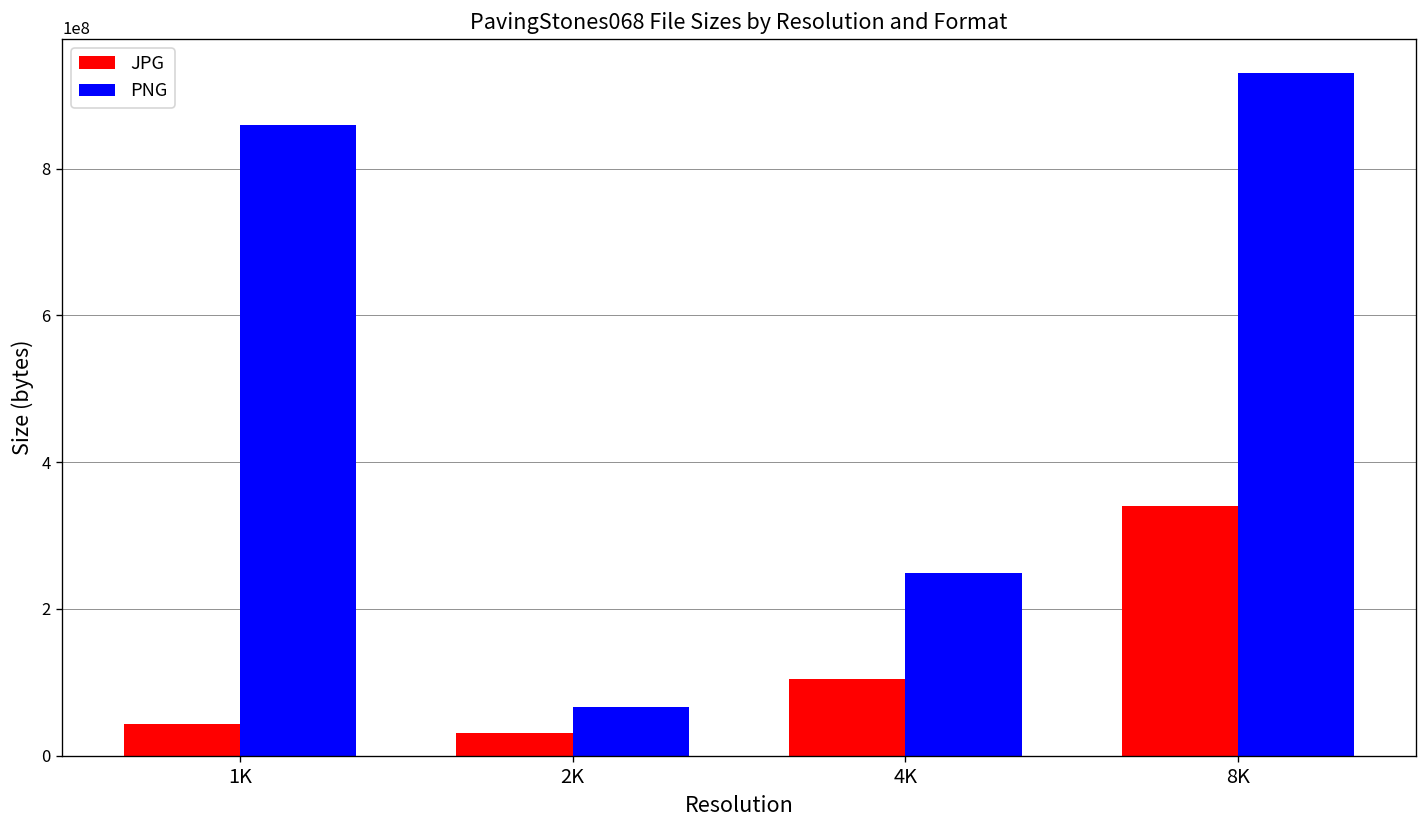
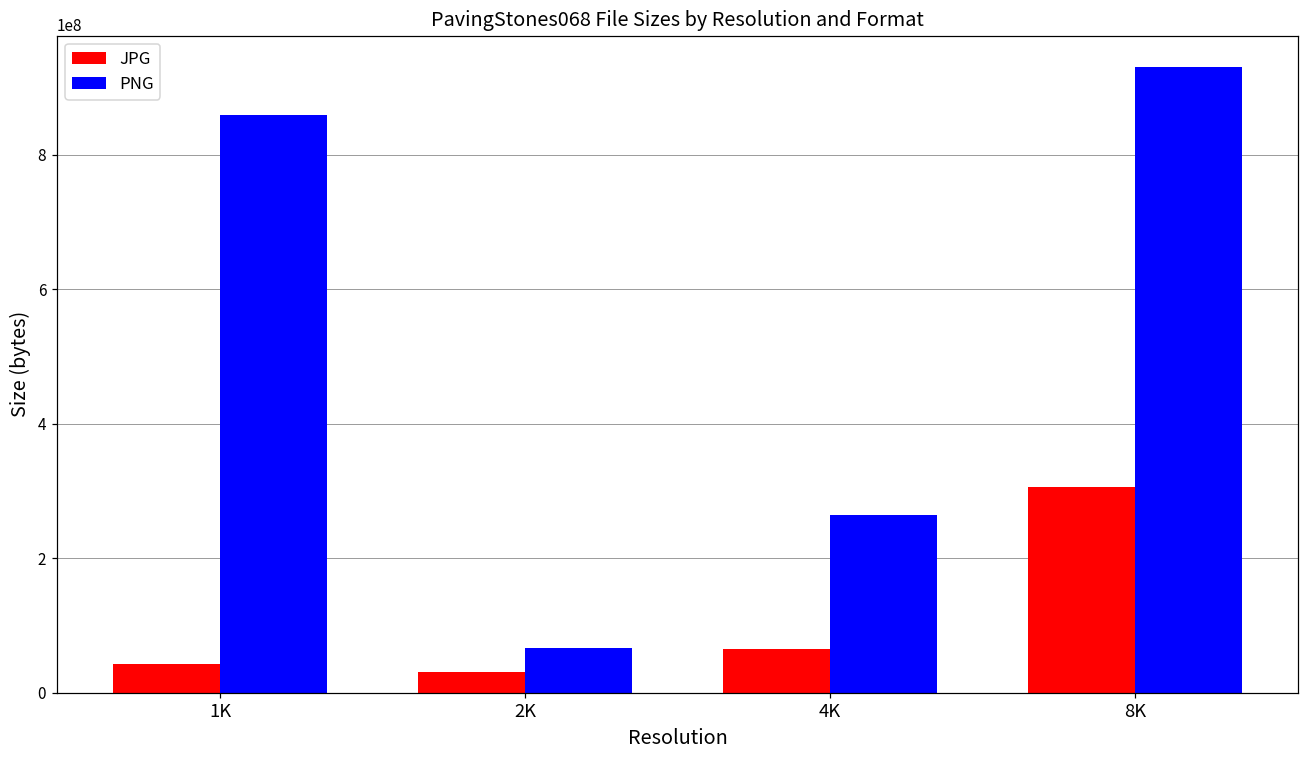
  {
    "JPG": {
      "1K": 40000000,
      "2K": 30000000,
-     "4K": 100000000,
-     "8K": 340000000
+     "4K": 60000000,
+     "8K": 310000000
    },
    "PNG": {
      "1K": 860000000,
      "2K": 70000000,
-     "4K": 250000000,
+     "4K": 260000000,
      "8K": 930000000
    }
  }
